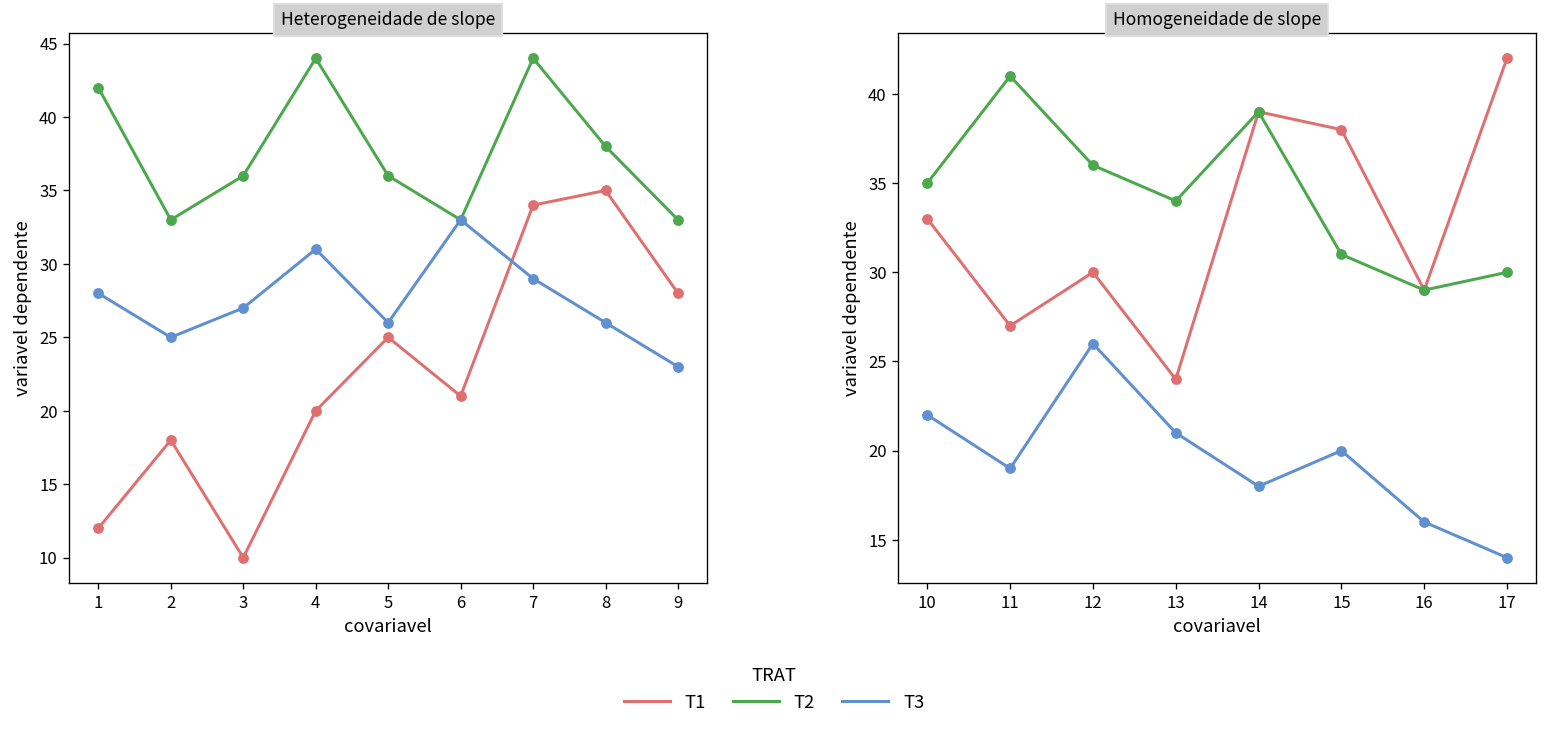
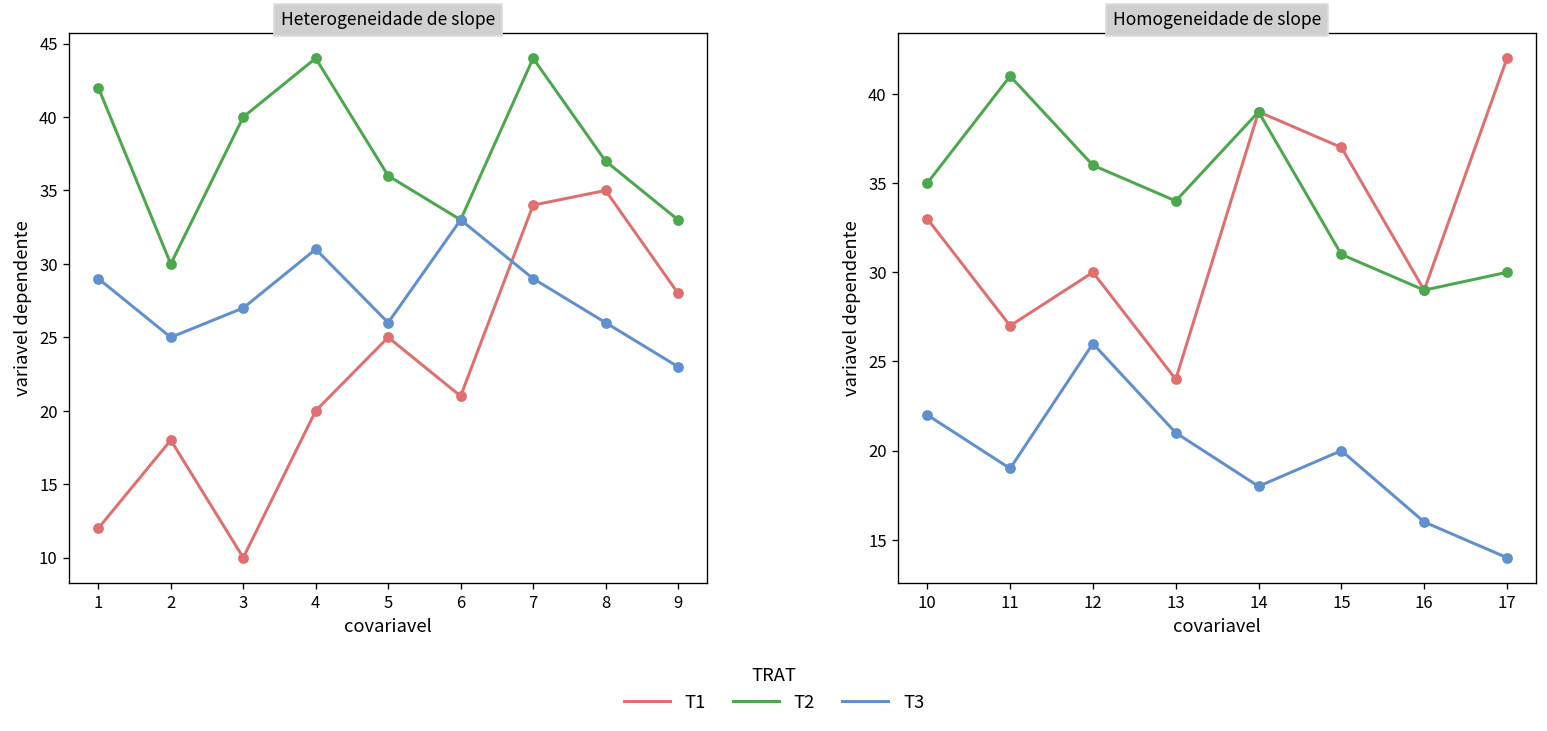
  {
    "Heterogeneidade de slope": {
      "T1": {
        "1": 12,
        "2": 18,
        "3": 10,
        "4": 20,
        "5": 25,
        "6": 21,
        "7": 34,
        "8": 35,
        "9": 28
      },
      "T2": {
        "1": 42,
-       "2": 33,
-       "3": 36,
+       "2": 30,
+       "3": 40,
        "4": 44,
        "5": 36,
        "7": 44,
-       "8": 38,
+       "8": 37,
        "9": 33
      },
      "T3": {
-       "1": 28,
+       "1": 29,
        "2": 25,
        "3": 27,
        "4": 31,
        "5": 26,
        "7": 29,
        "8": 26,
        "9": 23
      }
    },
    "Homogeneidade de slope": {
      "T1": {
        "10": 33,
        "11": 27,
        "12": 30,
        "13": 24,
-       "15": 38,
+       "15": 37,
        "17": 42
      },
      "T2": {
        "10": 35,
        "11": 41,
        "12": 36,
        "13": 34,
        "15": 31,
        "17": 30
      },
      "T3": {
        "10": 22,
        "11": 19,
        "12": 26,
        "13": 21,
        "14": 18,
        "15": 20,
        "16": 16,
        "17": 14
      }
    }
  }
